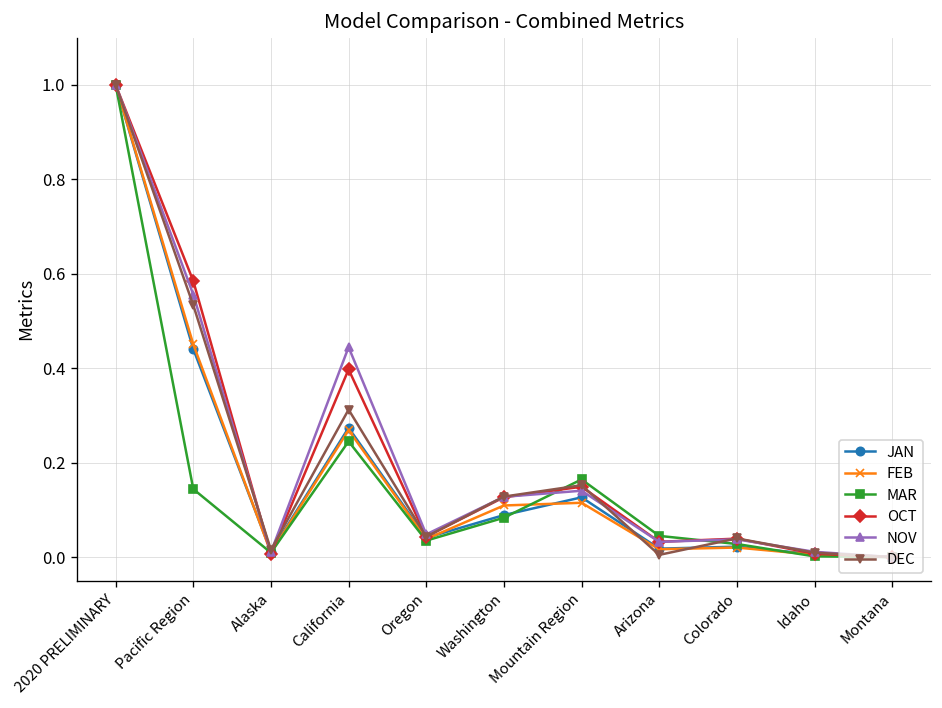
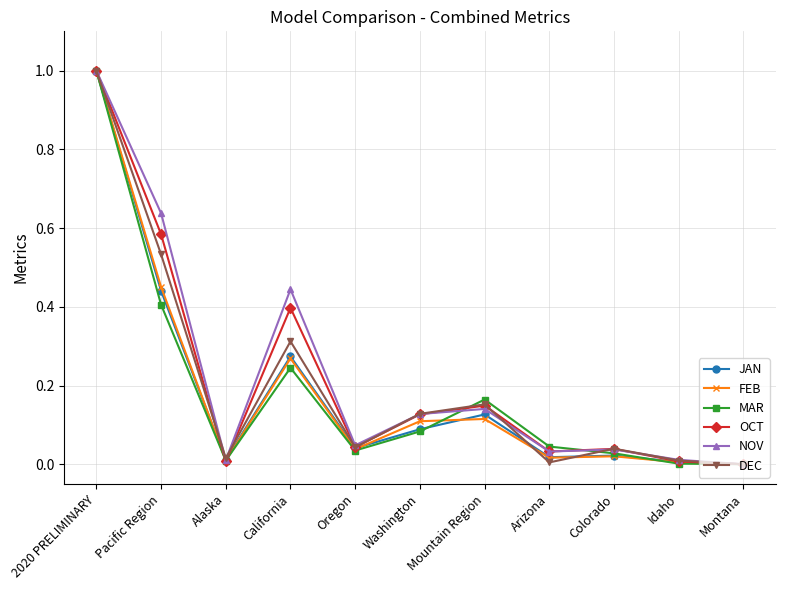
  {
    "JAN": {
      "Pacific Region": 0.44,
      "Mountain Region": 0.13
    },
    "FEB": {
      "Pacific Region": 0.45,
      "Washington": 0.11,
      "Mountain Region": 0.12
    },
    "MAR": {
-     "Pacific Region": 0.14,
+     "Pacific Region": 0.41,
      "California": 0.25,
      "Mountain Region": 0.16,
      "Arizona": 0.04
    },
    "OCT": {
      "Pacific Region": 0.58,
      "California": 0.40
    },
    "NOV": {
-     "Pacific Region": 0.56,
+     "Pacific Region": 0.64,
      "California": 0.44,
      "Mountain Region": 0.14
    },
    "DEC": {
      "Pacific Region": 0.53,
      "California": 0.31,
      "Arizona": 0.00
    }
  }
